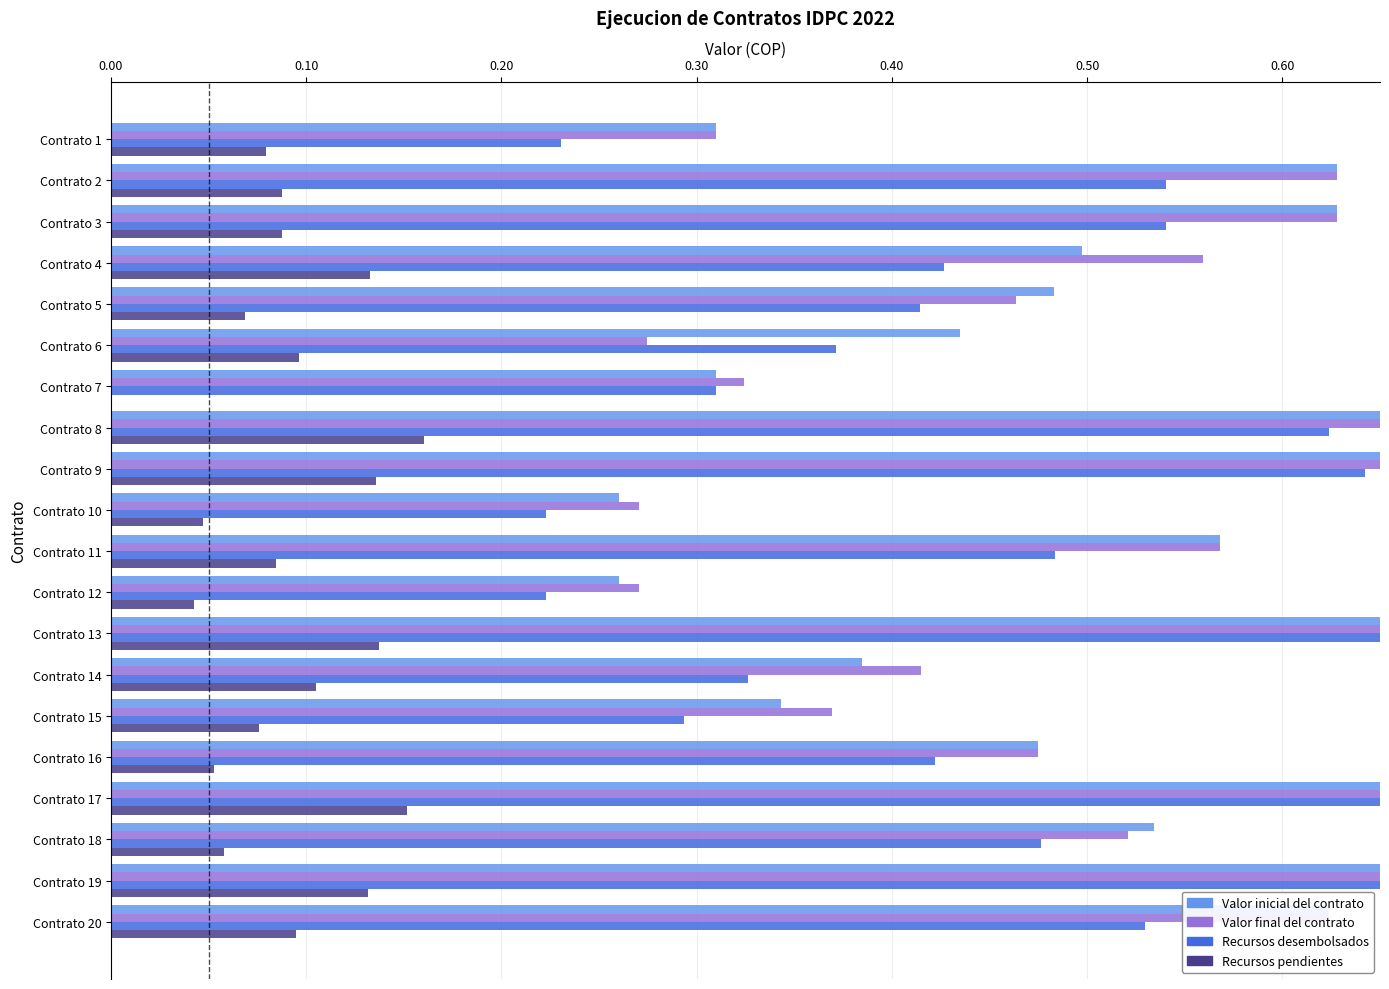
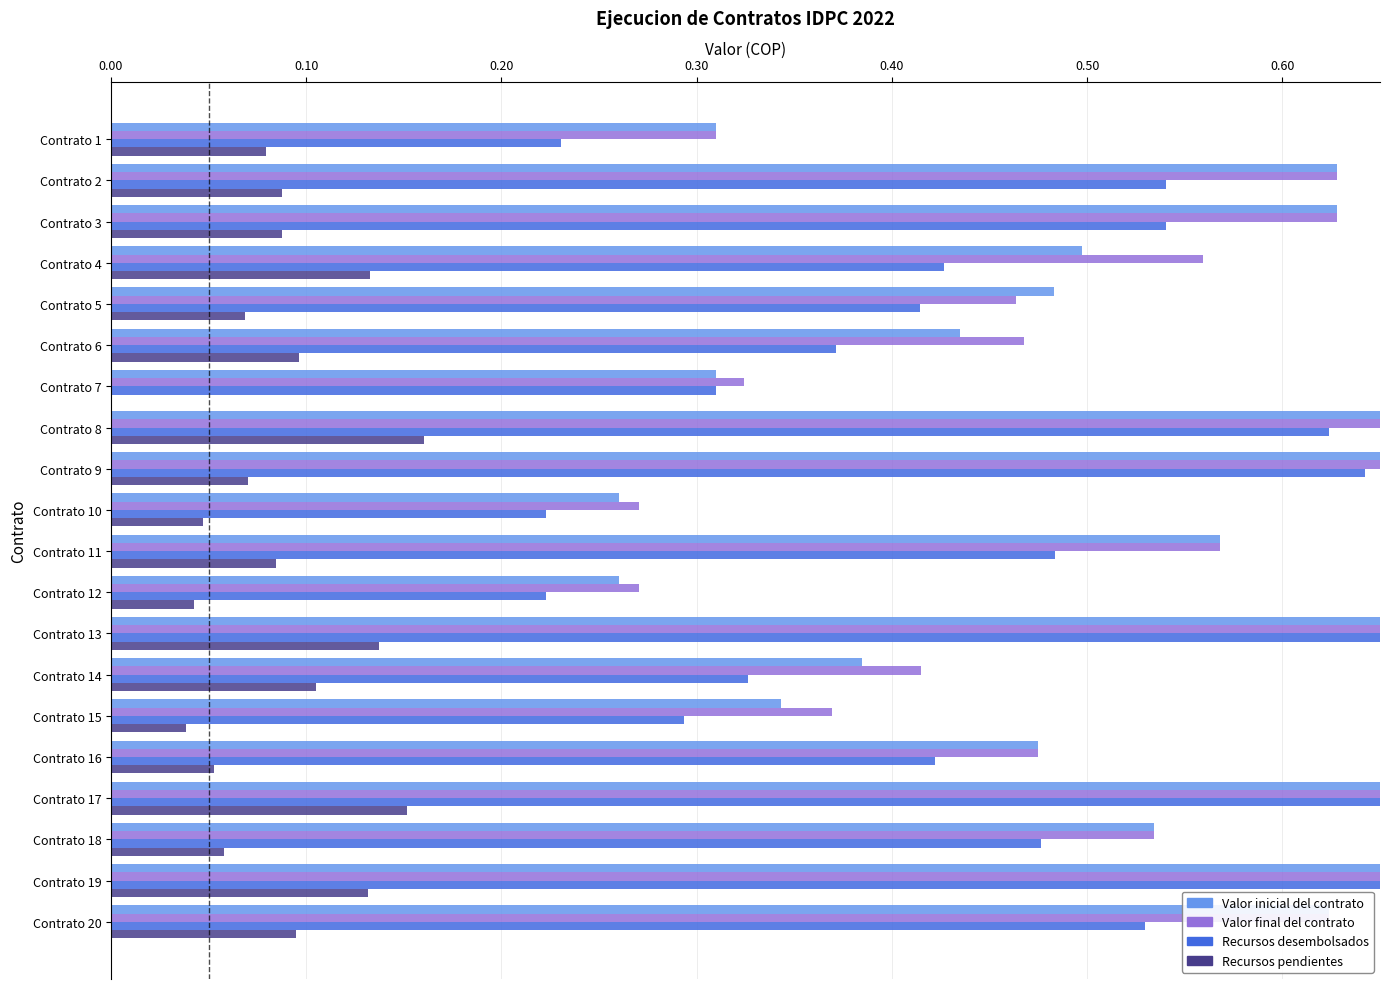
  {
    "Valor final del contrato": {
      "Contrato 1": 0.310,
      "Contrato 2": 0.628,
      "Contrato 3": 0.628,
      "Contrato 4": 0.559,
      "Contrato 5": 0.463,
-     "Contrato 6": 0.275,
+     "Contrato 6": 0.468,
      "Contrato 7": 0.324,
      "Contrato 10": 0.270,
      "Contrato 11": 0.568,
      "Contrato 12": 0.270,
      "Contrato 14": 0.415,
      "Contrato 15": 0.369,
      "Contrato 16": 0.475,
-     "Contrato 18": 0.521
+     "Contrato 18": 0.534
    },
    "Recursos pendientes": {
      "Contrato 1": 0.079,
      "Contrato 2": 0.088,
      "Contrato 3": 0.088,
      "Contrato 4": 0.133,
      "Contrato 5": 0.069,
      "Contrato 6": 0.096,
      "Contrato 7": 0.000,
      "Contrato 8": 0.160,
-     "Contrato 9": 0.136,
+     "Contrato 9": 0.070,
      "Contrato 10": 0.047,
      "Contrato 11": 0.084,
      "Contrato 12": 0.043,
      "Contrato 13": 0.138,
      "Contrato 14": 0.105,
-     "Contrato 15": 0.076,
+     "Contrato 15": 0.038,
      "Contrato 16": 0.053,
      "Contrato 17": 0.152,
      "Contrato 18": 0.058,
      "Contrato 19": 0.132,
      "Contrato 20": 0.095
    }
  }
